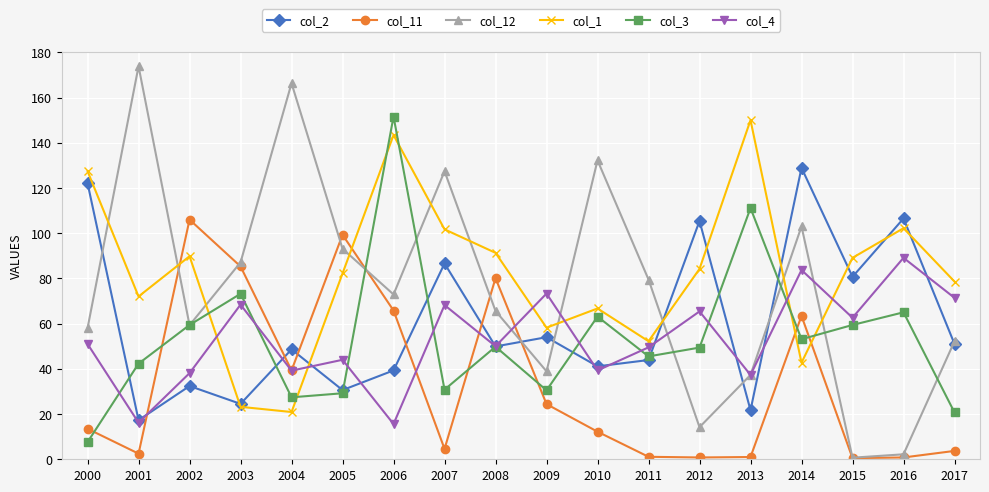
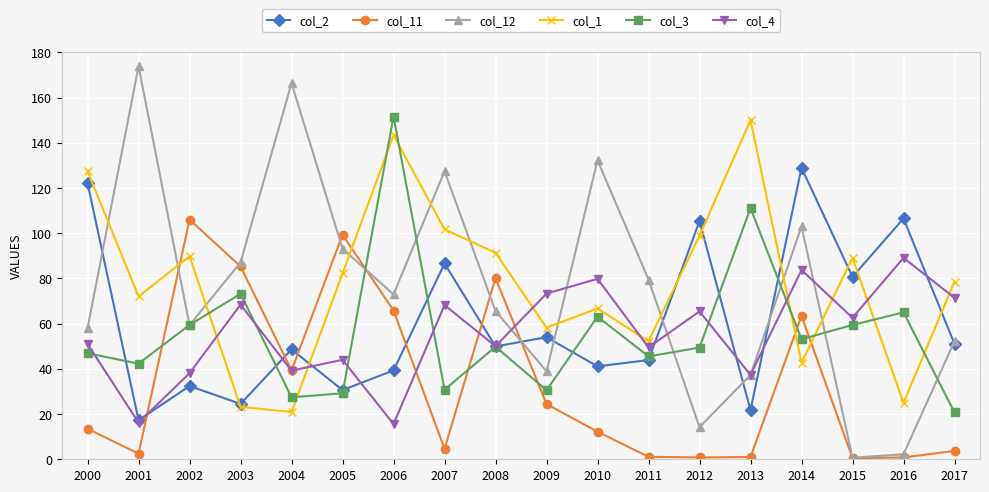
  {
    "col_2": {
      "2000": 122,
      "2002": 32,
      "2003": 25,
      "2004": 49,
      "2005": 31,
      "2006": 39,
      "2007": 87,
      "2009": 54,
      "2010": 41,
      "2011": 44,
      "2012": 105,
      "2013": 22,
      "2014": 129,
      "2015": 81,
      "2016": 107,
      "2017": 51
    },
    "col_11": {
      "2000": 14,
      "2001": 3,
      "2002": 106,
      "2003": 85,
      "2005": 99,
      "2006": 66,
      "2007": 5,
      "2008": 80,
      "2009": 24,
      "2010": 12,
      "2011": 1,
      "2012": 1,
      "2013": 1,
      "2014": 63,
      "2016": 1,
      "2017": 4
    },
    "col_12": {
      "2000": 58,
      "2001": 174,
      "2003": 87,
      "2004": 166,
      "2005": 93,
      "2006": 73,
      "2007": 127,
      "2008": 66,
      "2009": 39,
      "2010": 132,
      "2011": 80,
      "2012": 14,
      "2014": 103,
      "2016": 2,
      "2017": 52
    },
    "col_1": {
      "2000": 127,
      "2001": 72,
      "2002": 90,
      "2003": 23,
      "2004": 21,
      "2005": 82,
      "2006": 143,
      "2007": 102,
      "2008": 91,
      "2009": 58,
      "2010": 67,
      "2011": 52,
-     "2012": 84,
+     "2012": 99,
      "2013": 150,
      "2014": 43,
      "2015": 89,
-     "2016": 102,
+     "2016": 25,
      "2017": 79
    },
    "col_3": {
-     "2000": 8,
+     "2000": 47,
      "2001": 42,
      "2003": 73,
      "2004": 27,
      "2005": 29,
      "2006": 152,
      "2007": 31,
      "2009": 31,
      "2010": 63,
      "2011": 46,
      "2012": 49,
      "2013": 111,
      "2014": 53,
      "2015": 59,
      "2016": 65,
      "2017": 21
    },
    "col_4": {
      "2000": 51,
      "2002": 38,
      "2003": 68,
      "2005": 44,
      "2006": 16,
      "2007": 68,
      "2009": 73,
-     "2010": 39,
+     "2010": 80,
      "2011": 50,
      "2012": 65,
      "2014": 84,
      "2015": 63,
      "2016": 89,
      "2017": 71
    }
  }
